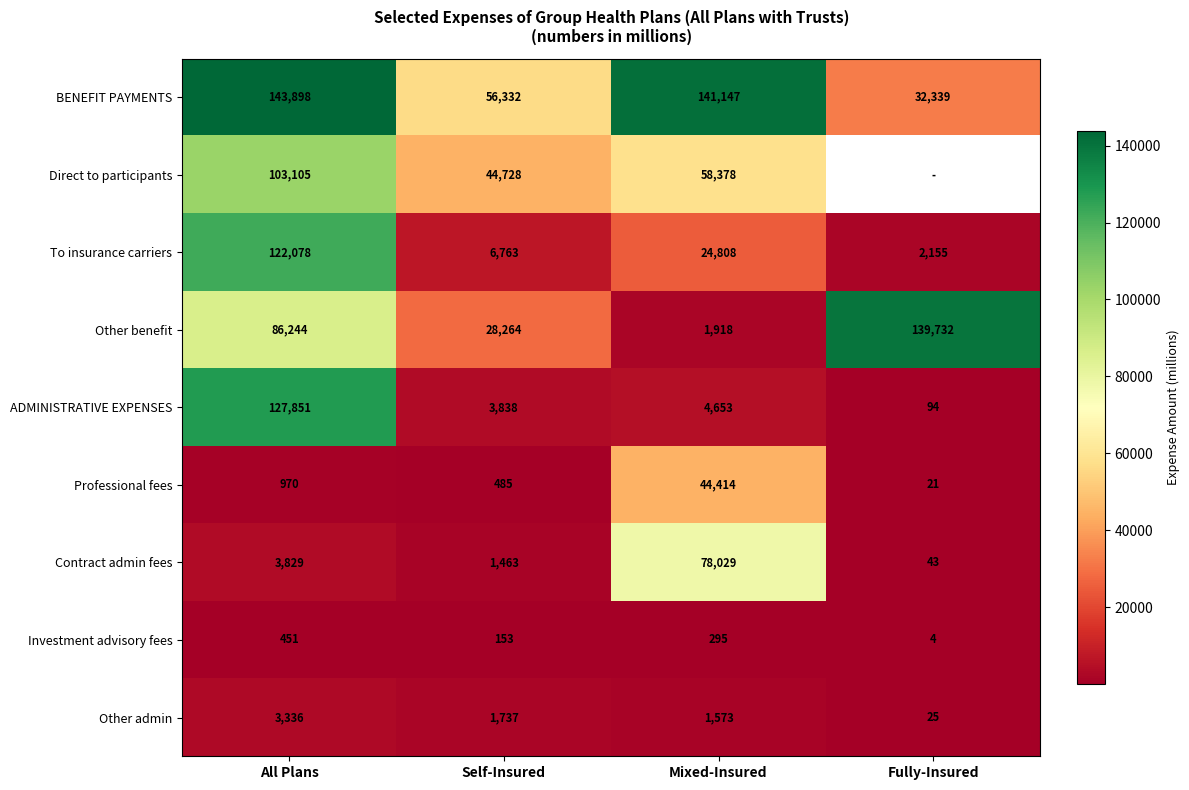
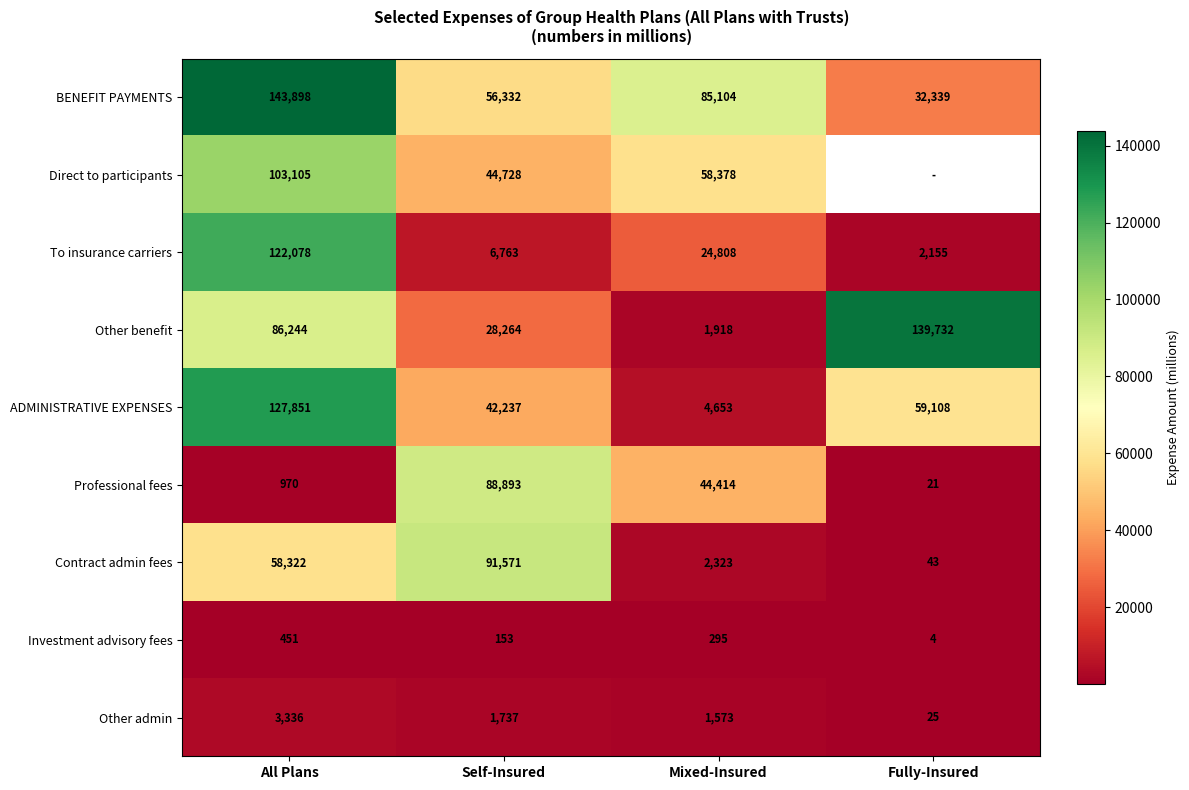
  {
    "BENEFIT PAYMENTS": {
      "All Plans": "143,898",
      "Self-Insured": "56,332",
-     "Mixed-Insured": "141,147",
+     "Mixed-Insured": "85,104",
      "Fully-Insured": "32,339"
    },
    "Direct to participants": {
      "All Plans": "103,105",
      "Self-Insured": "44,728",
      "Mixed-Insured": "58,378"
    },
    "To insurance carriers": {
      "All Plans": "122,078",
      "Self-Insured": "6,763",
      "Mixed-Insured": "24,808",
      "Fully-Insured": "2,155"
    },
    "Other benefit": {
      "All Plans": "86,244",
      "Self-Insured": "28,264",
      "Mixed-Insured": "1,918",
      "Fully-Insured": "139,732"
    },
    "ADMINISTRATIVE EXPENSES": {
      "All Plans": "127,851",
-     "Self-Insured": "3,838",
+     "Self-Insured": "42,237",
      "Mixed-Insured": "4,653",
-     "Fully-Insured": "94"
+     "Fully-Insured": "59,108"
    },
    "Professional fees": {
      "All Plans": "970",
-     "Self-Insured": "485",
+     "Self-Insured": "88,893",
      "Mixed-Insured": "44,414",
      "Fully-Insured": "21"
    },
    "Contract admin fees": {
-     "All Plans": "3,829",
-     "Self-Insured": "1,463",
-     "Mixed-Insured": "78,029",
+     "All Plans": "58,322",
+     "Self-Insured": "91,571",
+     "Mixed-Insured": "2,323",
      "Fully-Insured": "43"
    },
    "Investment advisory fees": {
      "All Plans": "451",
      "Self-Insured": "153",
      "Mixed-Insured": "295",
      "Fully-Insured": "4"
    },
    "Other admin": {
      "All Plans": "3,336",
      "Self-Insured": "1,737",
      "Mixed-Insured": "1,573",
      "Fully-Insured": "25"
    }
  }
